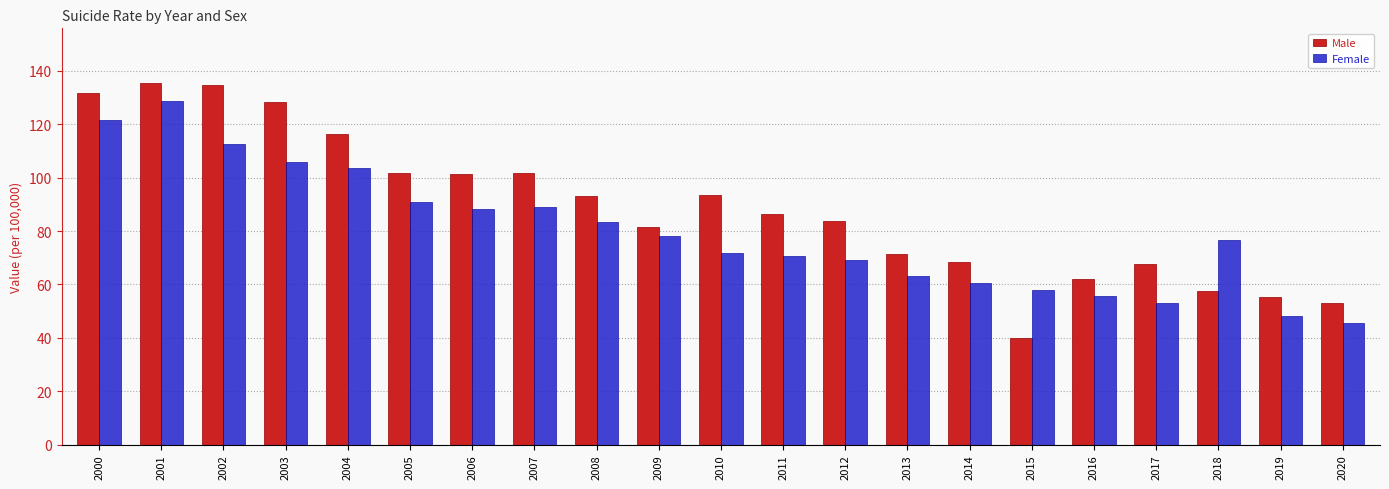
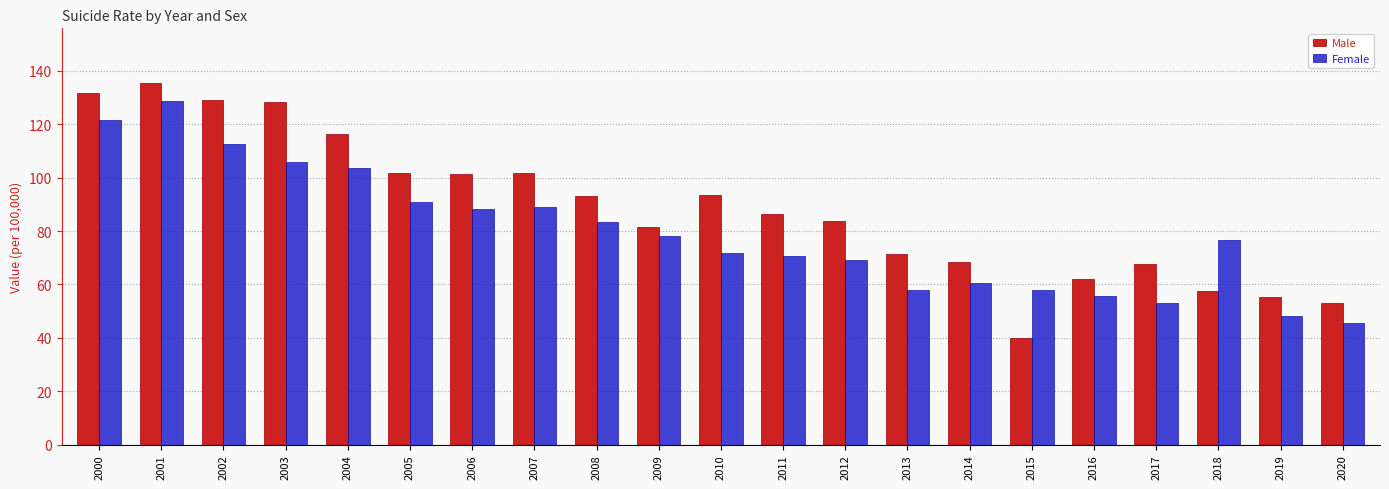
  {
    "Male": {
      "2000": 132,
      "2001": 136,
-     "2002": 135,
+     "2002": 129,
      "2003": 128,
      "2004": 116,
      "2005": 102,
      "2006": 101,
      "2007": 102,
      "2008": 93,
      "2009": 81,
      "2010": 94,
      "2011": 87,
      "2012": 84,
      "2013": 71,
      "2014": 69,
      "2015": 40,
      "2016": 62,
      "2017": 68,
      "2018": 58,
      "2019": 55,
      "2020": 53
    },
    "Female": {
      "2000": 122,
      "2001": 129,
      "2002": 113,
      "2003": 106,
      "2004": 104,
      "2005": 91,
      "2006": 88,
      "2007": 89,
      "2008": 83,
      "2009": 78,
      "2010": 72,
      "2011": 71,
      "2012": 69,
-     "2013": 63,
+     "2013": 58,
      "2014": 61,
      "2015": 58,
      "2016": 56,
      "2017": 53,
      "2018": 77,
      "2019": 48,
      "2020": 46
    }
  }
